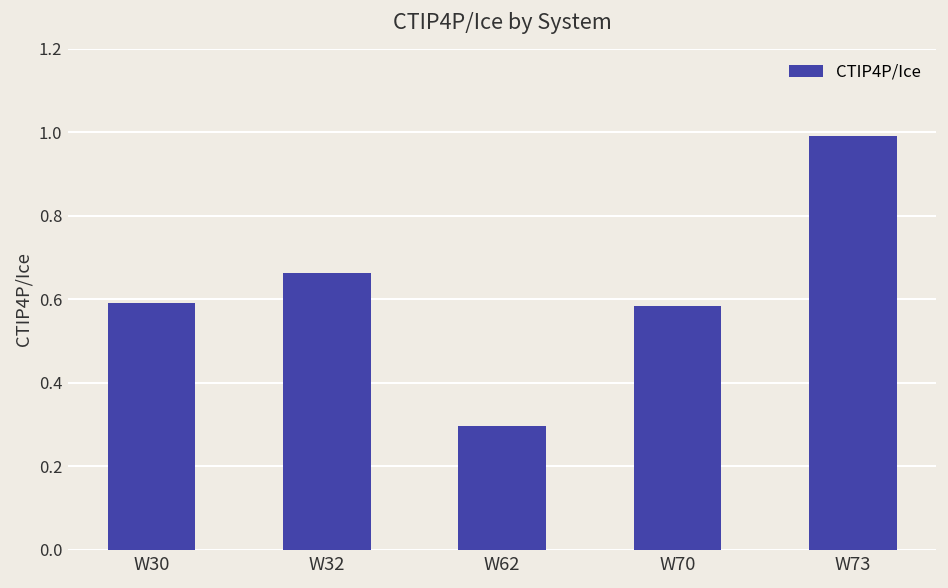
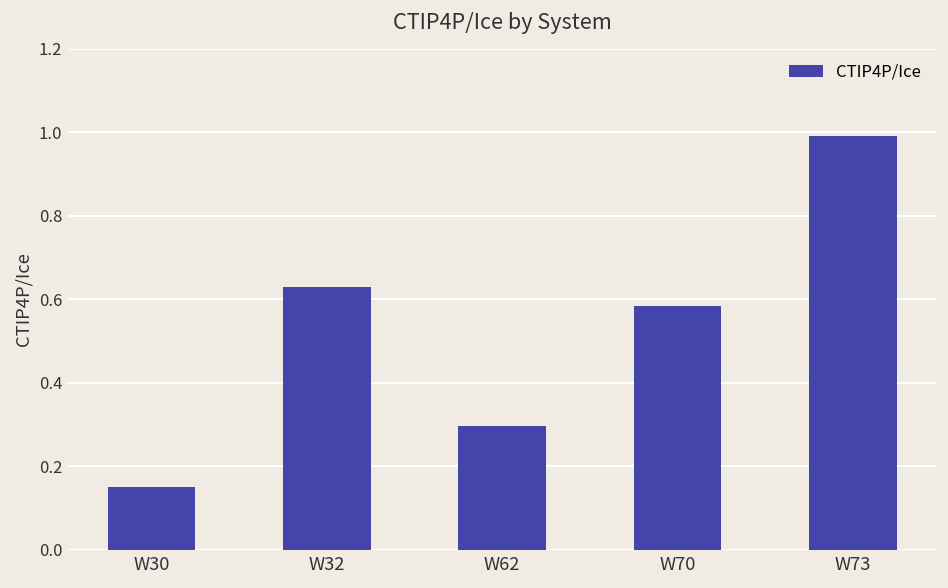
  {
-   "W30": 0.59,
-   "W32": 0.66,
+   "W30": 0.15,
+   "W32": 0.63,
    "W62": 0.30,
    "W70": 0.59,
    "W73": 0.99
  }
